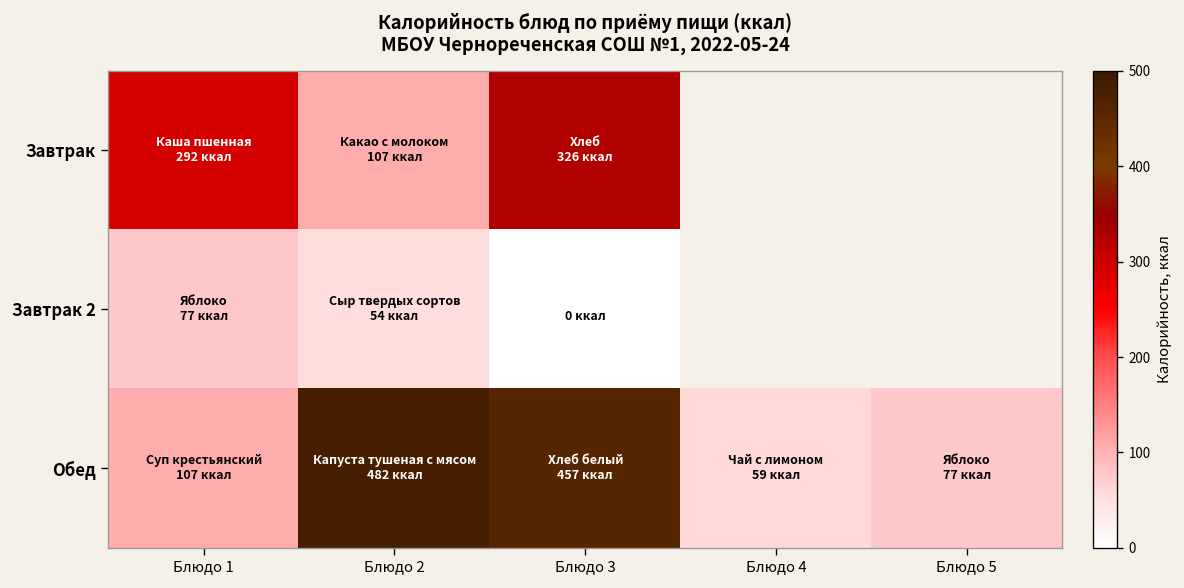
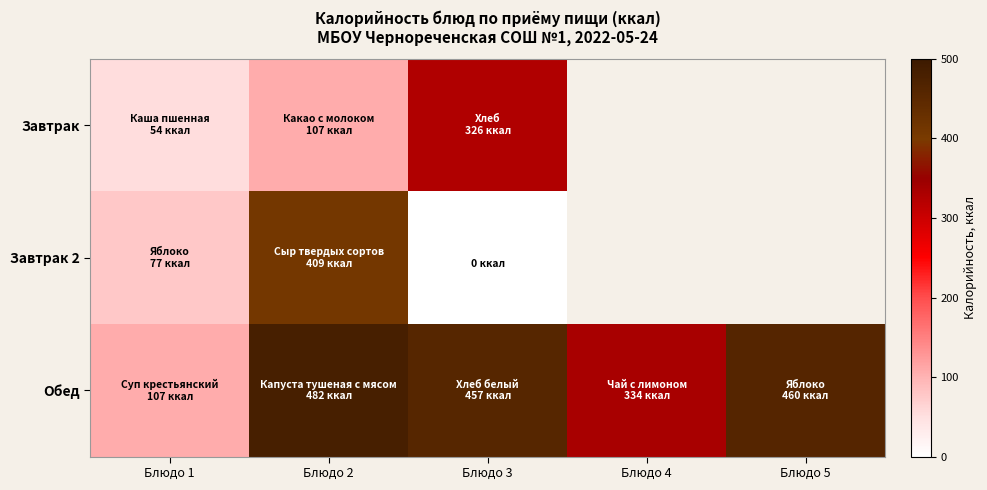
  {
    "Завтрак": {
-     "Блюдо 1": 292,
+     "Блюдо 1": 54,
      "Блюдо 2": 107,
      "Блюдо 3": 326
    },
    "Завтрак 2": {
      "Блюдо 1": 77,
-     "Блюдо 2": 54,
+     "Блюдо 2": 409,
      "Блюдо 3": 0
    },
    "Обед": {
      "Блюдо 1": 107,
      "Блюдо 2": 482,
      "Блюдо 3": 457,
-     "Блюдо 4": 59,
-     "Блюдо 5": 77
+     "Блюдо 4": 334,
+     "Блюдо 5": 460
    }
  }
